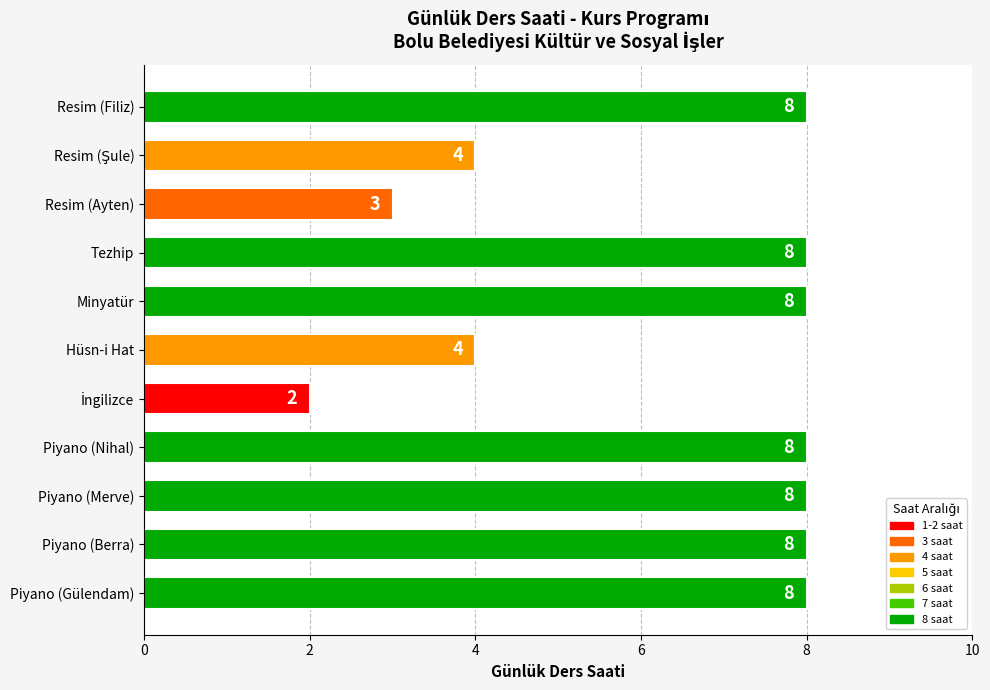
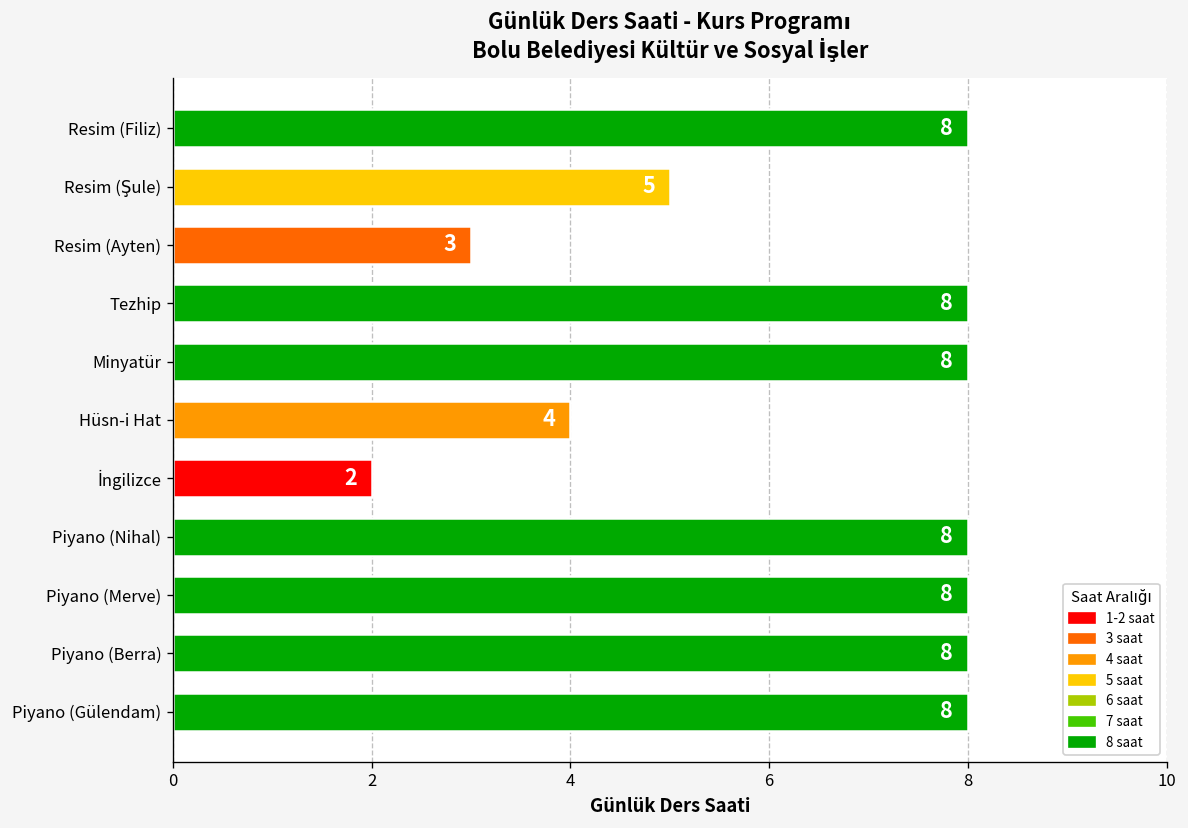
  {
    "Resim (Filiz)": 8,
-   "Resim (Şule)": 4,
+   "Resim (Şule)": 5,
    "Resim (Ayten)": 3,
    "Tezhip": 8,
    "Minyatür": 8,
    "Hüsn-i Hat": 4,
    "İngilizce": 2,
    "Piyano (Nihal)": 8,
    "Piyano (Merve)": 8,
    "Piyano (Berra)": 8,
    "Piyano (Gülendam)": 8
  }
